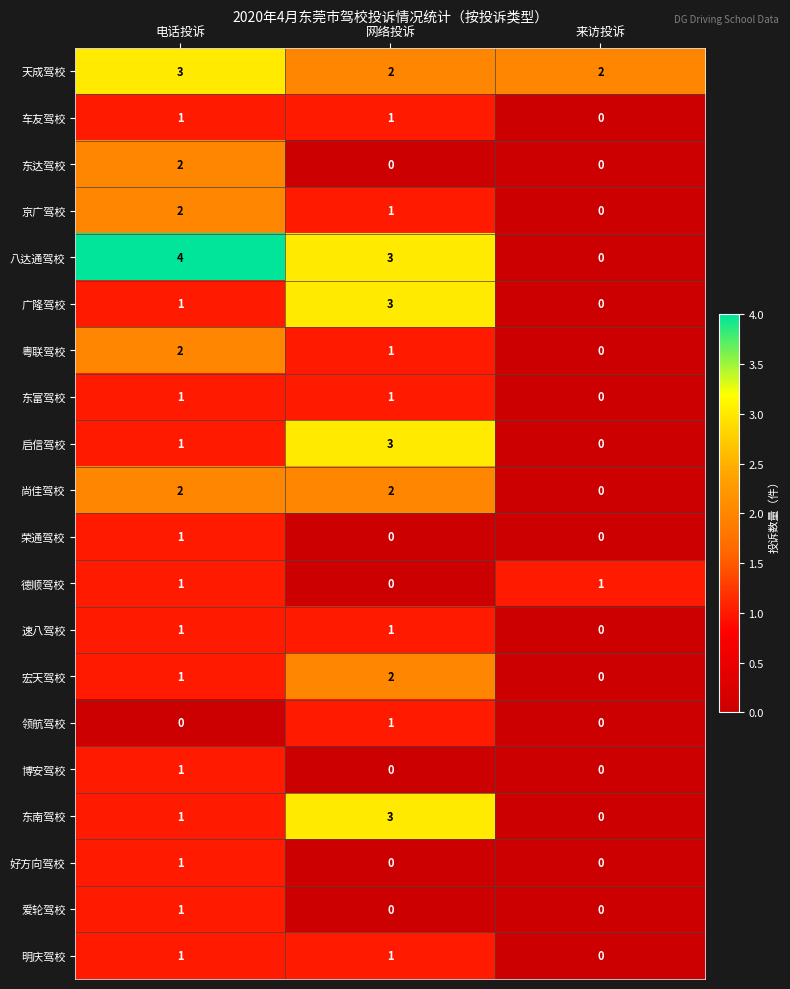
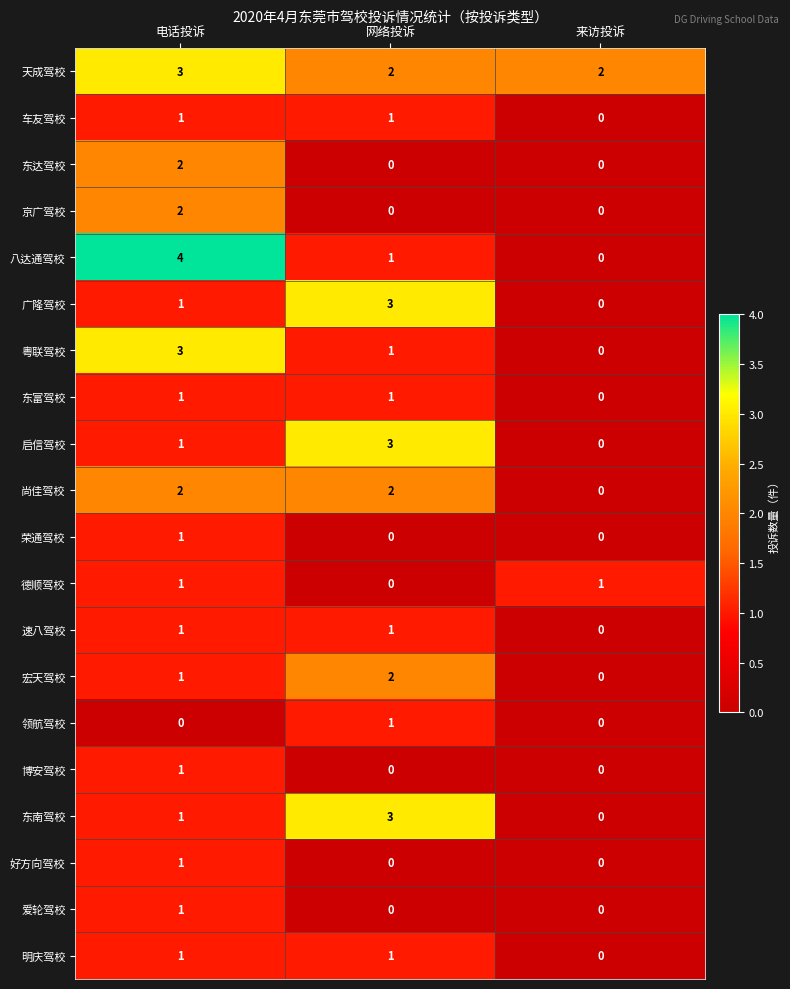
  {
    "天成驾校": {
      "电话投诉": 3,
      "网络投诉": 2,
      "来访投诉": 2
    },
    "车友驾校": {
      "电话投诉": 1,
      "网络投诉": 1,
      "来访投诉": 0
    },
    "东达驾校": {
      "电话投诉": 2,
      "网络投诉": 0,
      "来访投诉": 0
    },
    "京广驾校": {
      "电话投诉": 2,
-     "网络投诉": 1,
+     "网络投诉": 0,
      "来访投诉": 0
    },
    "八达通驾校": {
      "电话投诉": 4,
-     "网络投诉": 3,
+     "网络投诉": 1,
      "来访投诉": 0
    },
    "广隆驾校": {
      "电话投诉": 1,
      "网络投诉": 3,
      "来访投诉": 0
    },
    "粤联驾校": {
-     "电话投诉": 2,
+     "电话投诉": 3,
      "网络投诉": 1,
      "来访投诉": 0
    },
    "东富驾校": {
      "电话投诉": 1,
      "网络投诉": 1,
      "来访投诉": 0
    },
    "启信驾校": {
      "电话投诉": 1,
      "网络投诉": 3,
      "来访投诉": 0
    },
    "尚佳驾校": {
      "电话投诉": 2,
      "网络投诉": 2,
      "来访投诉": 0
    },
    "荣通驾校": {
      "电话投诉": 1,
      "网络投诉": 0,
      "来访投诉": 0
    },
    "德顺驾校": {
      "电话投诉": 1,
      "网络投诉": 0,
      "来访投诉": 1
    },
    "速八驾校": {
      "电话投诉": 1,
      "网络投诉": 1,
      "来访投诉": 0
    },
    "宏天驾校": {
      "电话投诉": 1,
      "网络投诉": 2,
      "来访投诉": 0
    },
    "领航驾校": {
      "电话投诉": 0,
      "网络投诉": 1,
      "来访投诉": 0
    },
    "博安驾校": {
      "电话投诉": 1,
      "网络投诉": 0,
      "来访投诉": 0
    },
    "东南驾校": {
      "电话投诉": 1,
      "网络投诉": 3,
      "来访投诉": 0
    },
    "好方向驾校": {
      "电话投诉": 1,
      "网络投诉": 0,
      "来访投诉": 0
    },
    "爱轮驾校": {
      "电话投诉": 1,
      "网络投诉": 0,
      "来访投诉": 0
    },
    "明庆驾校": {
      "电话投诉": 1,
      "网络投诉": 1,
      "来访投诉": 0
    }
  }
